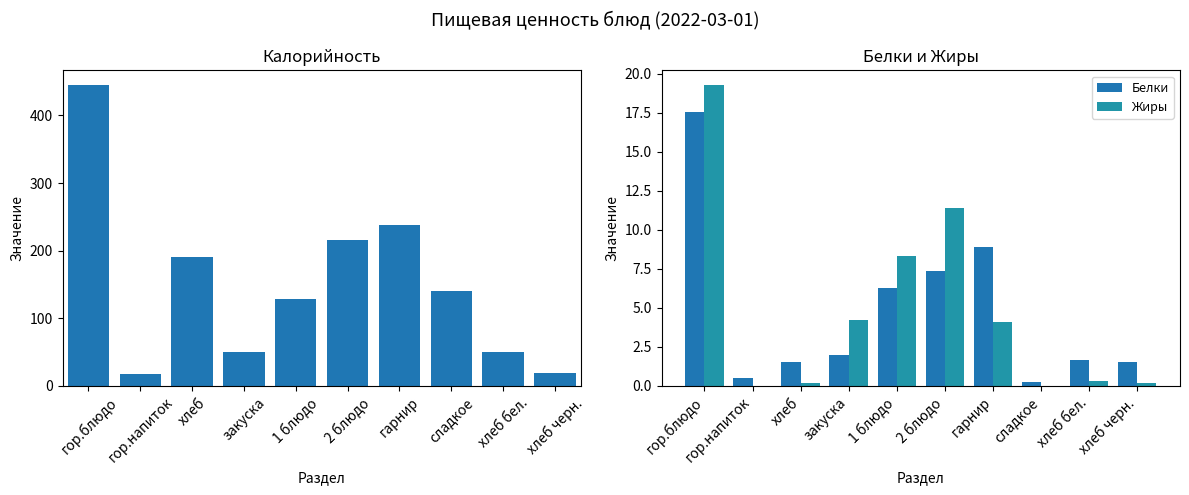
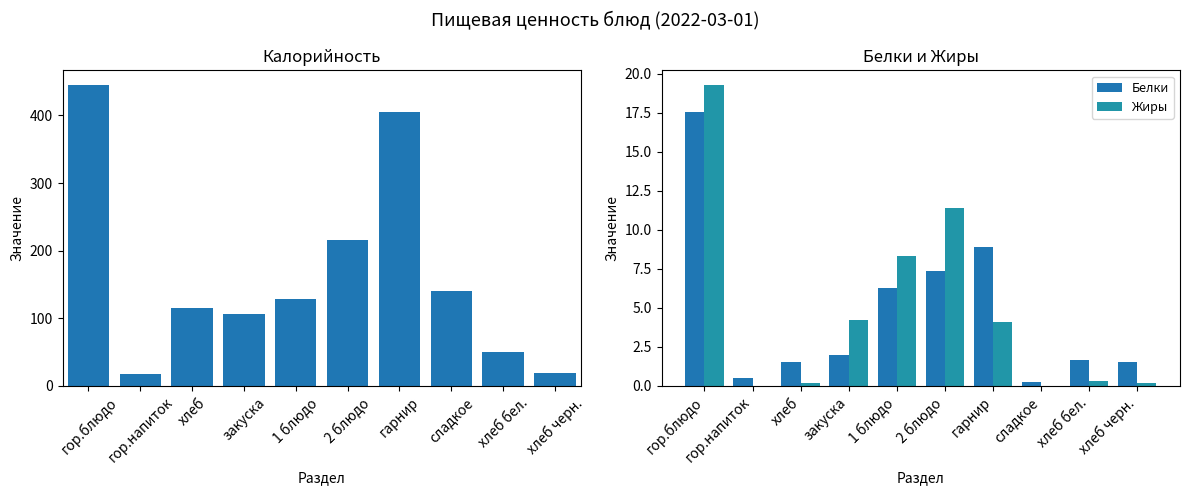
  {
    "Калорийность": {
      "гор.блюдо": 440,
      "гор.напиток": 20,
-     "хлеб": 190,
-     "закуска": 50,
+     "хлеб": 120,
+     "закуска": 110,
      "1 блюдо": 130,
      "2 блюдо": 220,
-     "гарнир": 240,
+     "гарнир": 410,
      "сладкое": 140,
      "хлеб бел.": 50,
      "хлеб черн.": 20
    }
  }
